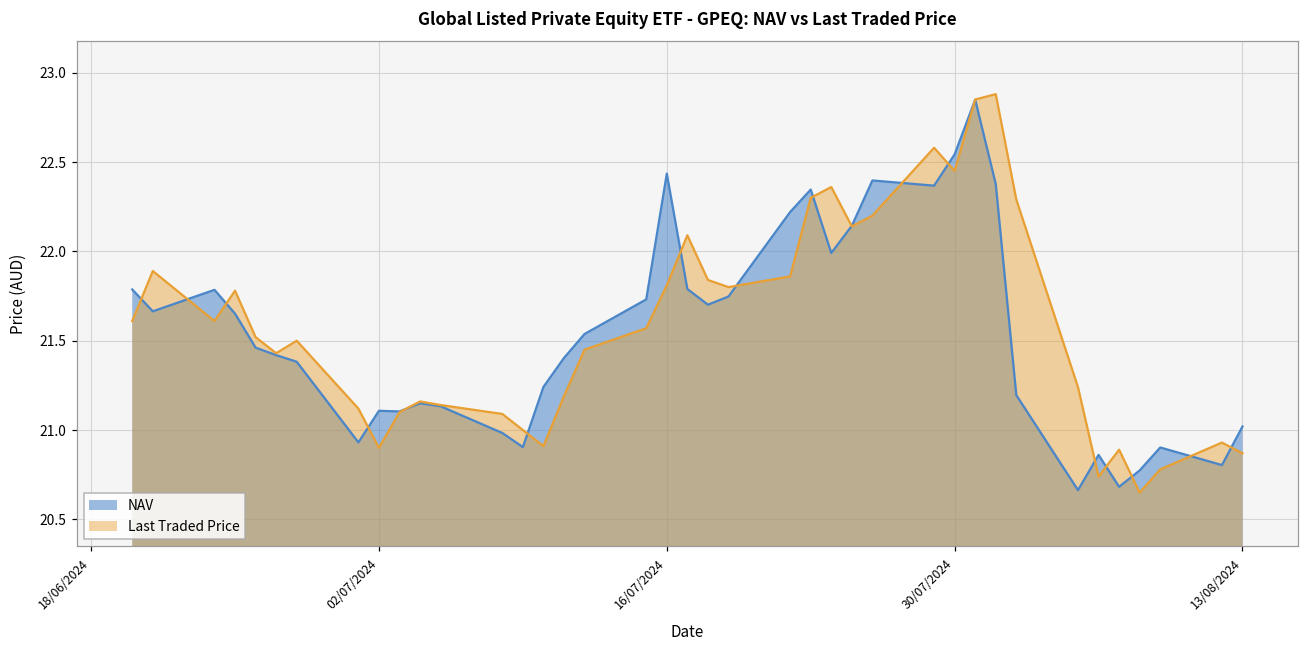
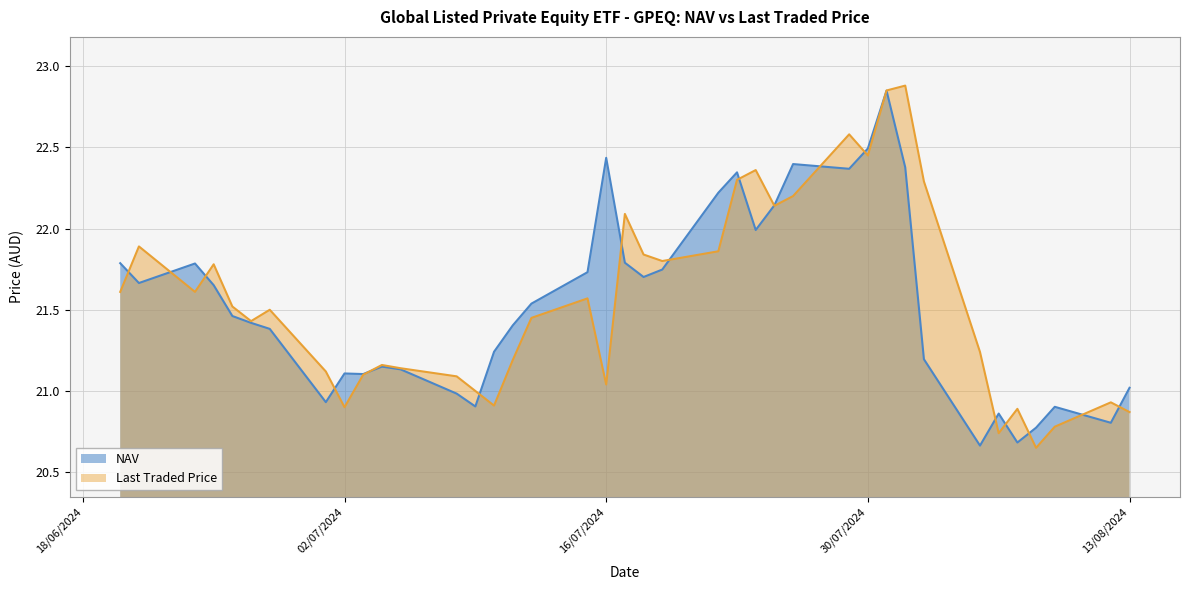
  {
    "NAV": {
      "02/07/2024": 21.11,
      "16/07/2024": 22.44,
-     "30/07/2024": 22.54,
+     "30/07/2024": 22.49,
      "13/08/2024": 21.02
    },
    "Last Traded Price": {
      "02/07/2024": 20.90,
-     "16/07/2024": 21.81,
+     "16/07/2024": 21.04,
      "30/07/2024": 22.45,
      "13/08/2024": 20.87
    }
  }
